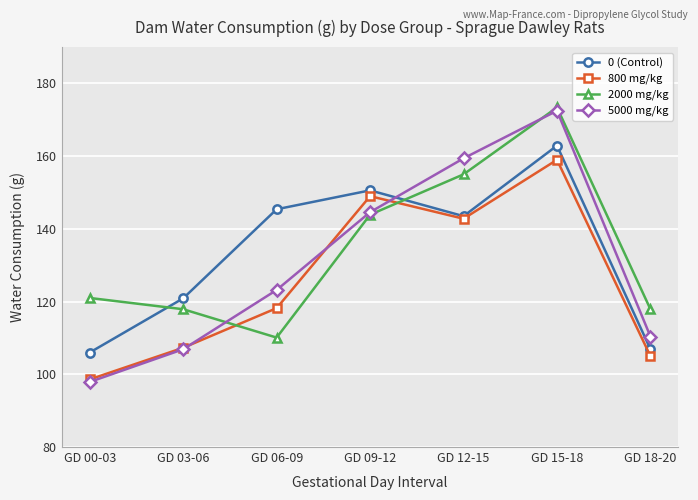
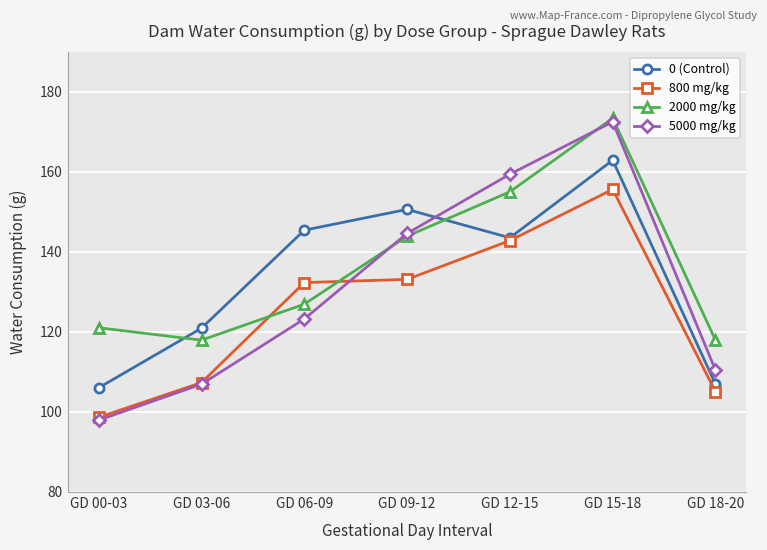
  {
    "0 (Control)": {
      "GD 00-03": 106,
      "GD 03-06": 121,
      "GD 06-09": 145,
      "GD 09-12": 151,
      "GD 15-18": 163,
      "GD 18-20": 107
    },
    "800 mg/kg": {
-     "GD 06-09": 118,
-     "GD 09-12": 149,
-     "GD 15-18": 159,
+     "GD 06-09": 132,
+     "GD 09-12": 133,
+     "GD 15-18": 156,
      "GD 18-20": 105
    },
    "2000 mg/kg": {
      "GD 00-03": 121,
      "GD 03-06": 118,
-     "GD 06-09": 110,
+     "GD 06-09": 127,
      "GD 12-15": 155,
      "GD 15-18": 173,
      "GD 18-20": 118
    },
    "5000 mg/kg": {
      "GD 06-09": 123,
      "GD 12-15": 159,
      "GD 15-18": 173,
      "GD 18-20": 110
    }
  }
